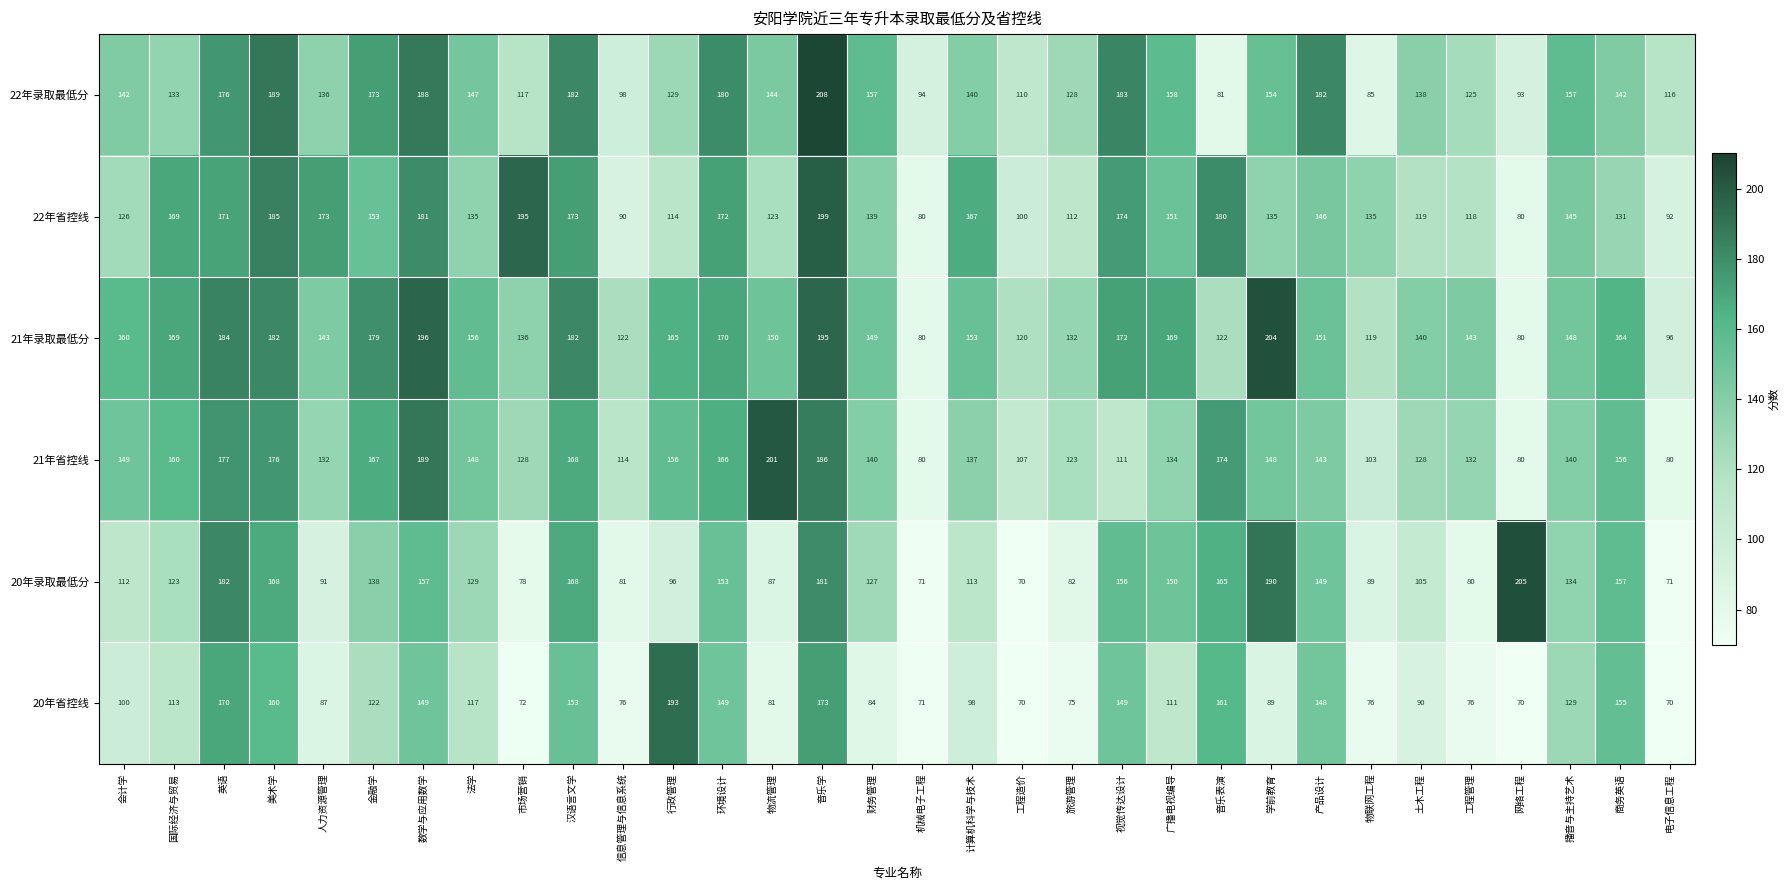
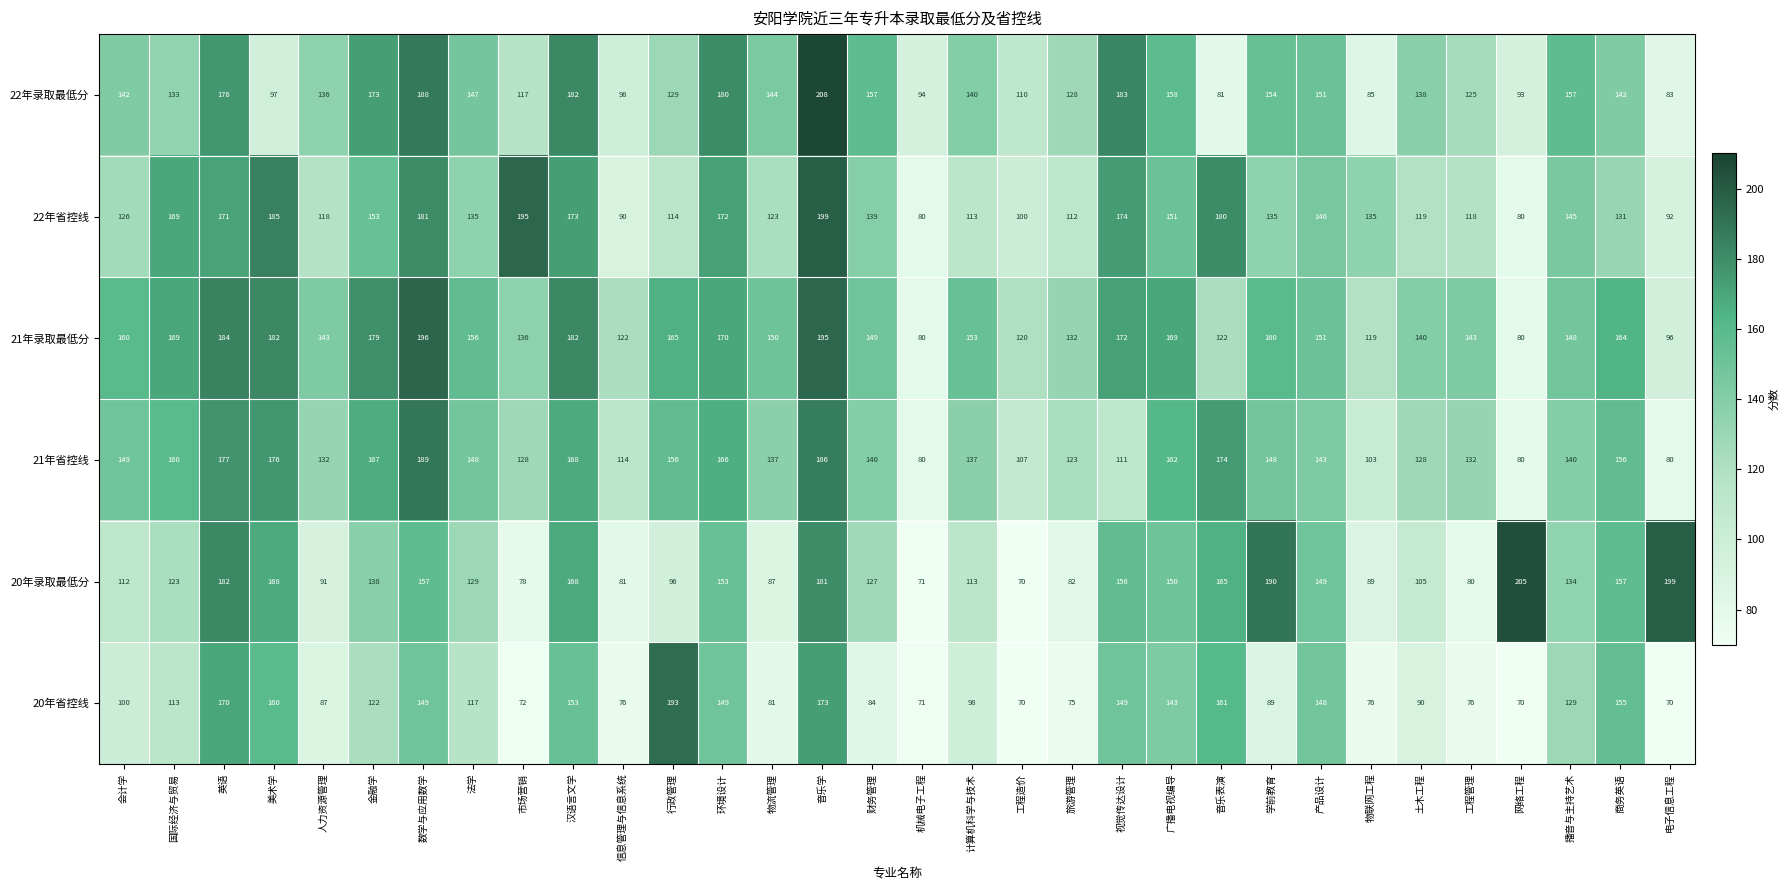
  {
    "22年录取最低分": {
      "会计学": 142,
      "国际经济与贸易": 133,
      "英语": 176,
-     "美术学": 189,
+     "美术学": 97,
      "人力资源管理": 136,
      "金融学": 173,
      "数学与应用数学": 188,
      "法学": 147,
      "市场营销": 117,
      "汉语言文学": 182,
      "信息管理与信息系统": 98,
      "行政管理": 129,
      "环境设计": 180,
      "物流管理": 144,
      "音乐学": 208,
      "财务管理": 157,
      "机械电子工程": 94,
      "计算机科学与技术": 140,
      "工程造价": 110,
      "旅游管理": 128,
      "视觉传达设计": 183,
      "广播电视编导": 158,
      "音乐表演": 81,
      "学前教育": 154,
-     "产品设计": 182,
+     "产品设计": 151,
      "物联网工程": 85,
      "土木工程": 138,
      "工程管理": 125,
      "网络工程": 93,
      "播音与主持艺术": 157,
      "商务英语": 142,
-     "电子信息工程": 116
+     "电子信息工程": 83
    },
    "22年省控线": {
      "会计学": 126,
      "国际经济与贸易": 169,
      "英语": 171,
      "美术学": 185,
-     "人力资源管理": 173,
+     "人力资源管理": 118,
      "金融学": 153,
      "数学与应用数学": 181,
      "法学": 135,
      "市场营销": 195,
      "汉语言文学": 173,
      "信息管理与信息系统": 90,
      "行政管理": 114,
      "环境设计": 172,
      "物流管理": 123,
      "音乐学": 199,
      "财务管理": 139,
      "机械电子工程": 80,
-     "计算机科学与技术": 167,
+     "计算机科学与技术": 113,
      "工程造价": 100,
      "旅游管理": 112,
      "视觉传达设计": 174,
      "广播电视编导": 151,
      "音乐表演": 180,
      "学前教育": 135,
      "产品设计": 146,
      "物联网工程": 135,
      "土木工程": 119,
      "工程管理": 118,
      "网络工程": 80,
      "播音与主持艺术": 145,
      "商务英语": 131,
      "电子信息工程": 92
    },
    "21年录取最低分": {
      "会计学": 160,
      "国际经济与贸易": 169,
      "英语": 184,
      "美术学": 182,
      "人力资源管理": 143,
      "金融学": 179,
      "数学与应用数学": 196,
      "法学": 156,
      "市场营销": 136,
      "汉语言文学": 182,
      "信息管理与信息系统": 122,
      "行政管理": 165,
      "环境设计": 170,
      "物流管理": 150,
      "音乐学": 195,
      "财务管理": 149,
      "机械电子工程": 80,
      "计算机科学与技术": 153,
      "工程造价": 120,
      "旅游管理": 132,
      "视觉传达设计": 172,
      "广播电视编导": 169,
      "音乐表演": 122,
-     "学前教育": 204,
+     "学前教育": 160,
      "产品设计": 151,
      "物联网工程": 119,
      "土木工程": 140,
      "工程管理": 143,
      "网络工程": 80,
      "播音与主持艺术": 148,
      "商务英语": 164,
      "电子信息工程": 96
    },
    "21年省控线": {
      "会计学": 149,
      "国际经济与贸易": 160,
      "英语": 177,
      "美术学": 176,
      "人力资源管理": 132,
      "金融学": 167,
      "数学与应用数学": 189,
      "法学": 148,
      "市场营销": 128,
      "汉语言文学": 168,
      "信息管理与信息系统": 114,
      "行政管理": 156,
      "环境设计": 166,
-     "物流管理": 201,
+     "物流管理": 137,
      "音乐学": 186,
      "财务管理": 140,
      "机械电子工程": 80,
      "计算机科学与技术": 137,
      "工程造价": 107,
      "旅游管理": 123,
      "视觉传达设计": 111,
-     "广播电视编导": 134,
+     "广播电视编导": 162,
      "音乐表演": 174,
      "学前教育": 148,
      "产品设计": 143,
      "物联网工程": 103,
      "土木工程": 128,
      "工程管理": 132,
      "网络工程": 80,
      "播音与主持艺术": 140,
      "商务英语": 156,
      "电子信息工程": 80
    },
    "20年录取最低分": {
      "会计学": 112,
      "国际经济与贸易": 123,
      "英语": 182,
      "美术学": 168,
      "人力资源管理": 91,
      "金融学": 138,
      "数学与应用数学": 157,
      "法学": 129,
      "市场营销": 78,
      "汉语言文学": 168,
      "信息管理与信息系统": 81,
      "行政管理": 96,
      "环境设计": 153,
      "物流管理": 87,
      "音乐学": 181,
      "财务管理": 127,
      "机械电子工程": 71,
      "计算机科学与技术": 113,
      "工程造价": 70,
      "旅游管理": 82,
      "视觉传达设计": 156,
      "广播电视编导": 150,
      "音乐表演": 165,
      "学前教育": 190,
      "产品设计": 149,
      "物联网工程": 89,
      "土木工程": 105,
      "工程管理": 80,
      "网络工程": 205,
      "播音与主持艺术": 134,
      "商务英语": 157,
-     "电子信息工程": 71
+     "电子信息工程": 199
    },
    "20年省控线": {
      "会计学": 100,
      "国际经济与贸易": 113,
      "英语": 170,
      "美术学": 160,
      "人力资源管理": 87,
      "金融学": 122,
      "数学与应用数学": 149,
      "法学": 117,
      "市场营销": 72,
      "汉语言文学": 153,
      "信息管理与信息系统": 76,
      "行政管理": 193,
      "环境设计": 149,
      "物流管理": 81,
      "音乐学": 173,
      "财务管理": 84,
      "机械电子工程": 71,
      "计算机科学与技术": 98,
      "工程造价": 70,
      "旅游管理": 75,
      "视觉传达设计": 149,
-     "广播电视编导": 111,
+     "广播电视编导": 143,
      "音乐表演": 161,
      "学前教育": 89,
      "产品设计": 148,
      "物联网工程": 76,
      "土木工程": 90,
      "工程管理": 76,
      "网络工程": 70,
      "播音与主持艺术": 129,
      "商务英语": 155,
      "电子信息工程": 70
    }
  }
